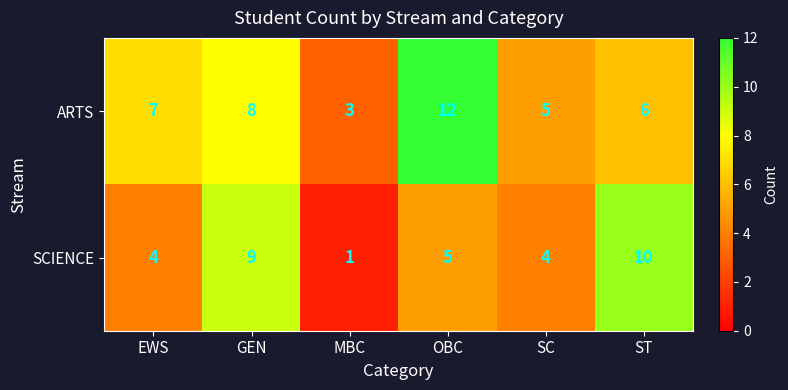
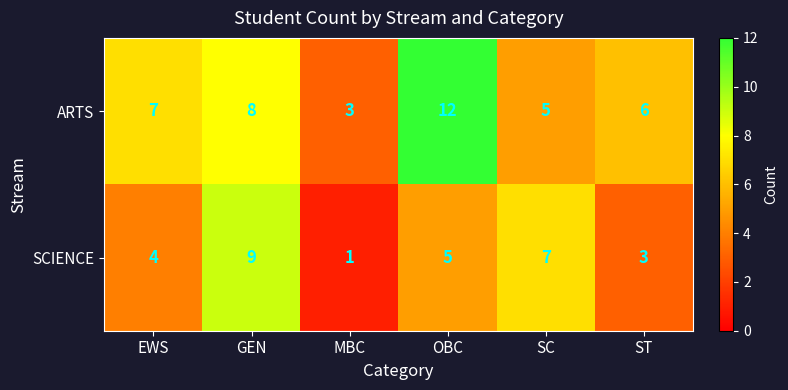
  {
    "ARTS": {
      "EWS": 7,
      "GEN": 8,
      "MBC": 3,
      "OBC": 12,
      "SC": 5,
      "ST": 6
    },
    "SCIENCE": {
      "EWS": 4,
      "GEN": 9,
      "MBC": 1,
      "OBC": 5,
-     "SC": 4,
-     "ST": 10
+     "SC": 7,
+     "ST": 3
    }
  }
